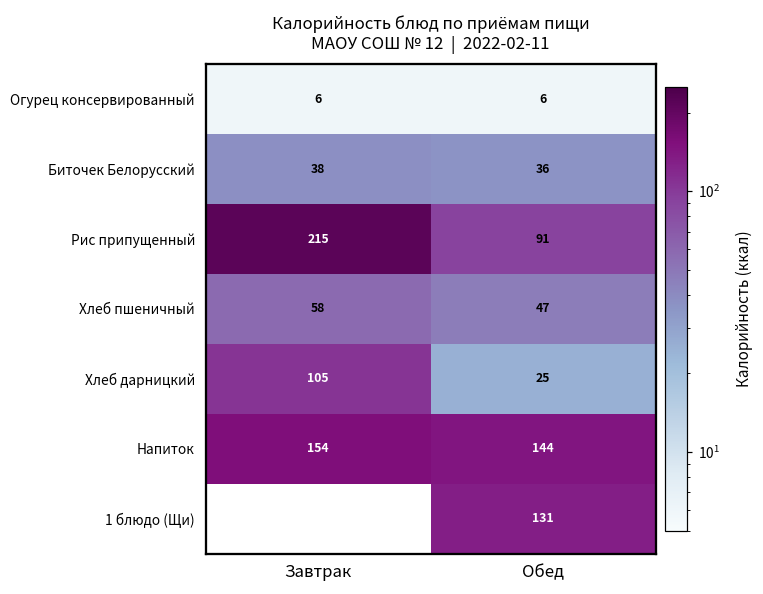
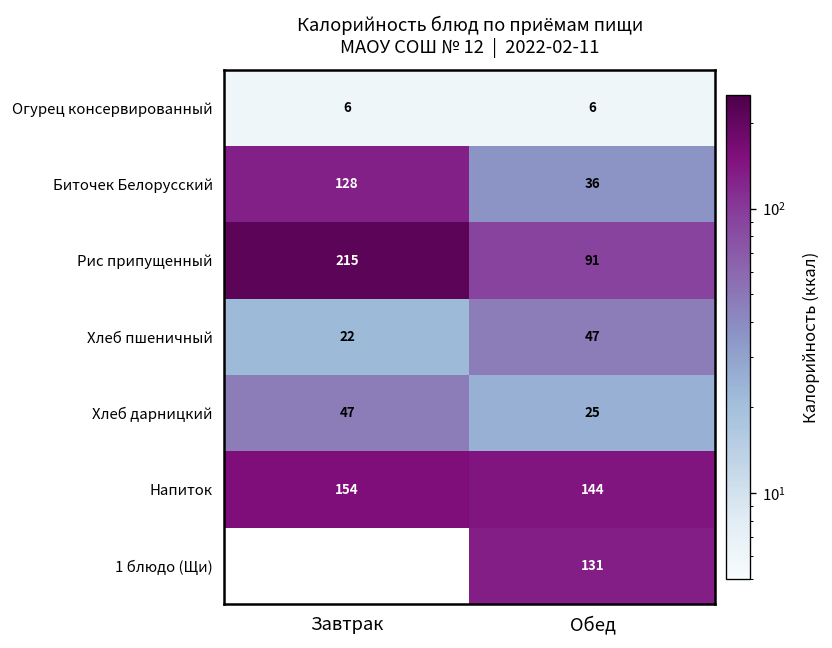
  {
    "Огурец консервированный": {
      "Завтрак": 6,
      "Обед": 6
    },
    "Биточек Белорусский": {
-     "Завтрак": 38,
+     "Завтрак": 128,
      "Обед": 36
    },
    "Рис припущенный": {
      "Завтрак": 215,
      "Обед": 91
    },
    "Хлеб пшеничный": {
-     "Завтрак": 58,
+     "Завтрак": 22,
      "Обед": 47
    },
    "Хлеб дарницкий": {
-     "Завтрак": 105,
+     "Завтрак": 47,
      "Обед": 25
    },
    "Напиток": {
      "Завтрак": 154,
      "Обед": 144
    },
    "1 блюдо (Щи)": {
      "Обед": 131
    }
  }
